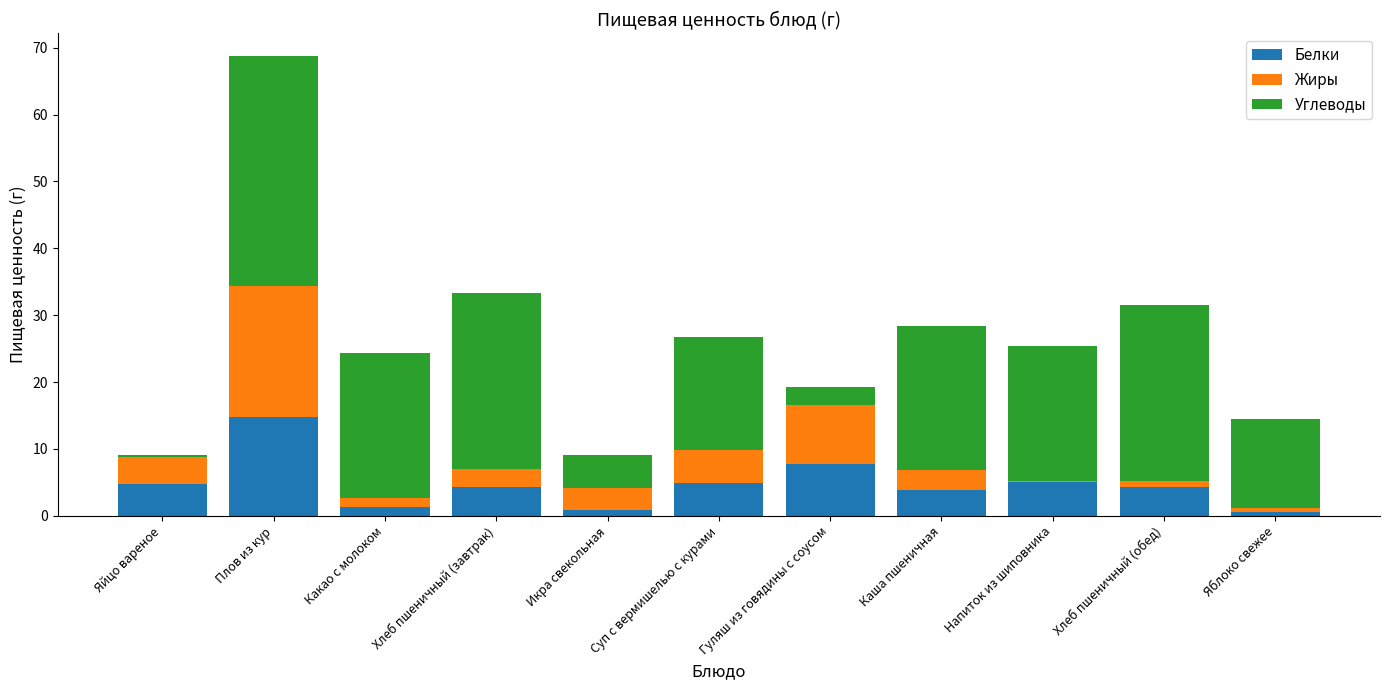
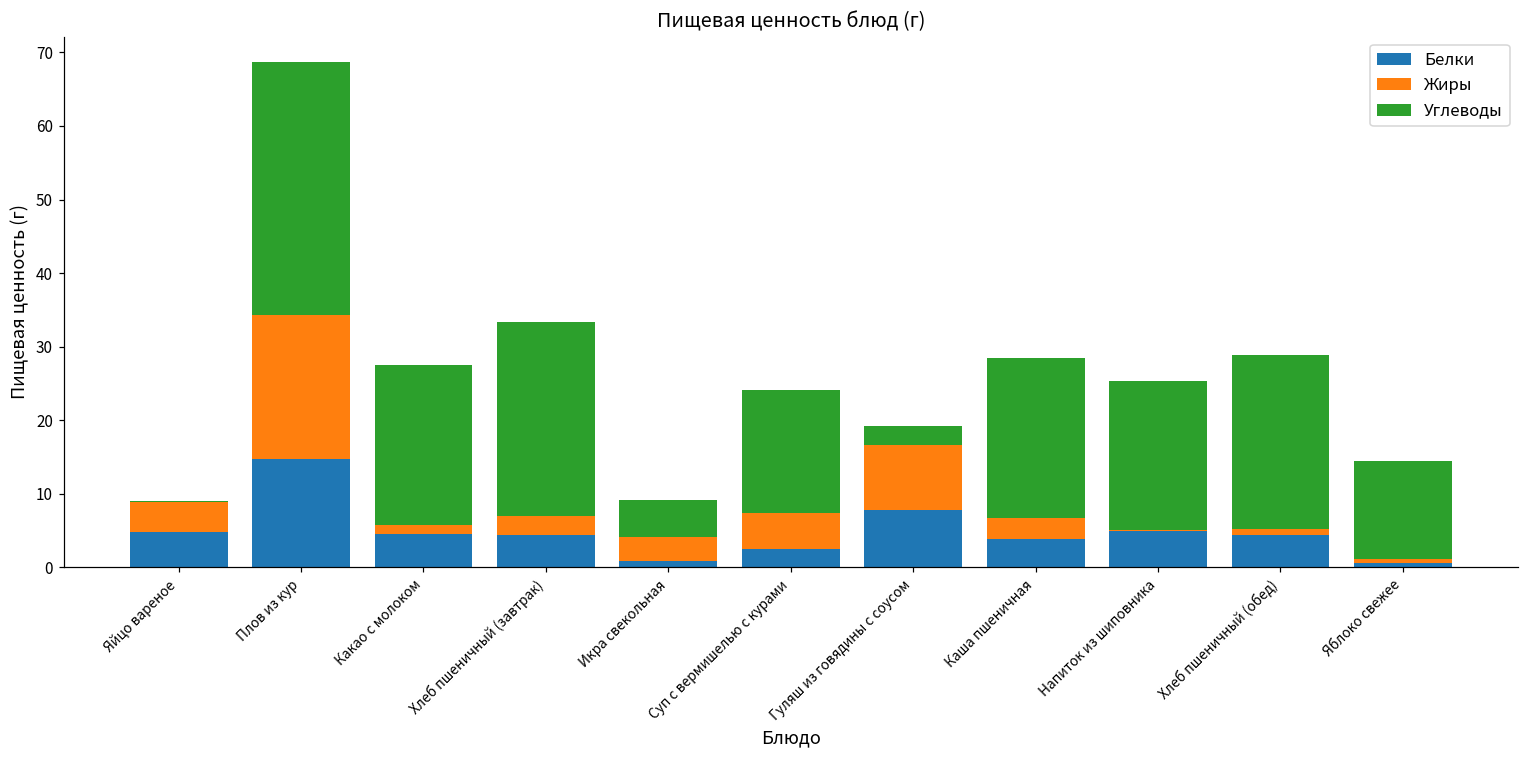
  {
    "Белки": {
      "Яйцо вареное": 5,
      "Плов из кур": 15,
-     "Какао с молоком": 1,
+     "Какао с молоком": 5,
      "Хлеб пшеничный (завтрак)": 4,
      "Икра свекольная": 1,
-     "Суп с вермишелью с курами": 5,
+     "Суп с вермишелью с курами": 2,
      "Гуляш из говядины с соусом": 8,
      "Каша пшеничная": 4,
      "Напиток из шиповника": 5,
      "Хлеб пшеничный (обед)": 4,
      "Яблоко свежее": 1
    },
    "Жиры": {
      "Яйцо вареное": 4,
      "Плов из кур": 20,
      "Какао с молоком": 1,
      "Хлеб пшеничный (завтрак)": 3,
      "Икра свекольная": 3,
      "Суп с вермишелью с курами": 5,
      "Гуляш из говядины с соусом": 9,
      "Каша пшеничная": 3,
      "Хлеб пшеничный (обед)": 1,
      "Яблоко свежее": 1
    },
    "Углеводы": {
      "Плов из кур": 34,
      "Какао с молоком": 22,
      "Хлеб пшеничный (завтрак)": 26,
      "Икра свекольная": 5,
      "Суп с вермишелью с курами": 17,
      "Гуляш из говядины с соусом": 3,
      "Каша пшеничная": 22,
      "Напиток из шиповника": 20,
-     "Хлеб пшеничный (обед)": 26,
+     "Хлеб пшеничный (обед)": 24,
      "Яблоко свежее": 13
    }
  }
